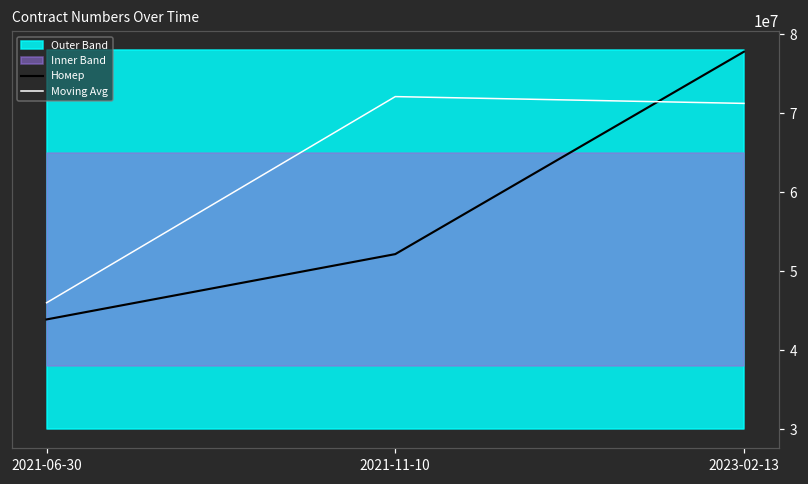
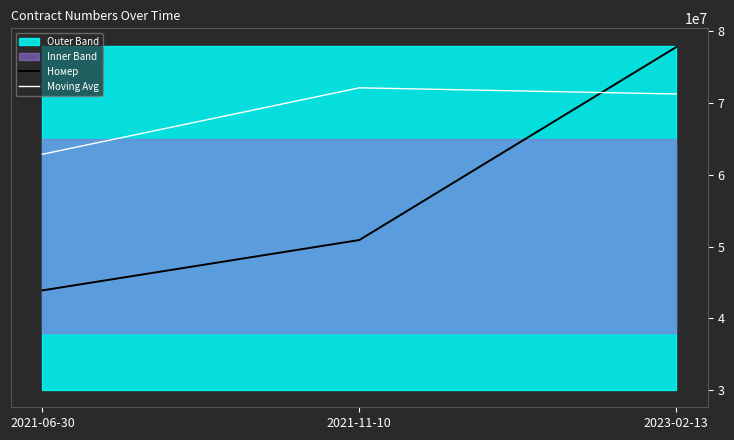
  {
    "Номер": {
      "2021-06-30": 44000000,
-     "2021-11-10": 52000000
+     "2021-11-10": 51000000
    },
    "Outer Band": {
      "2021-11-10": 78000000
    },
    "Moving Avg": {
-     "2021-06-30": 46000000,
+     "2021-06-30": 63000000,
      "2021-11-10": 72000000,
      "2023-02-13": 71000000
    },
    "Inner Band": {
      "2021-06-30": 65000000,
      "2021-11-10": 65000000,
      "2023-02-13": 65000000
    }
  }
